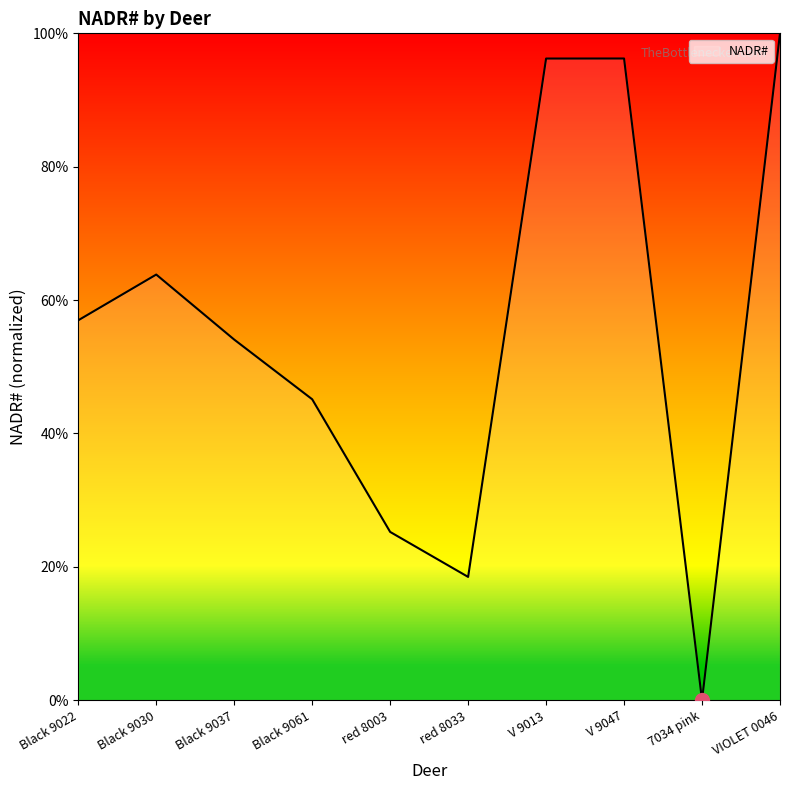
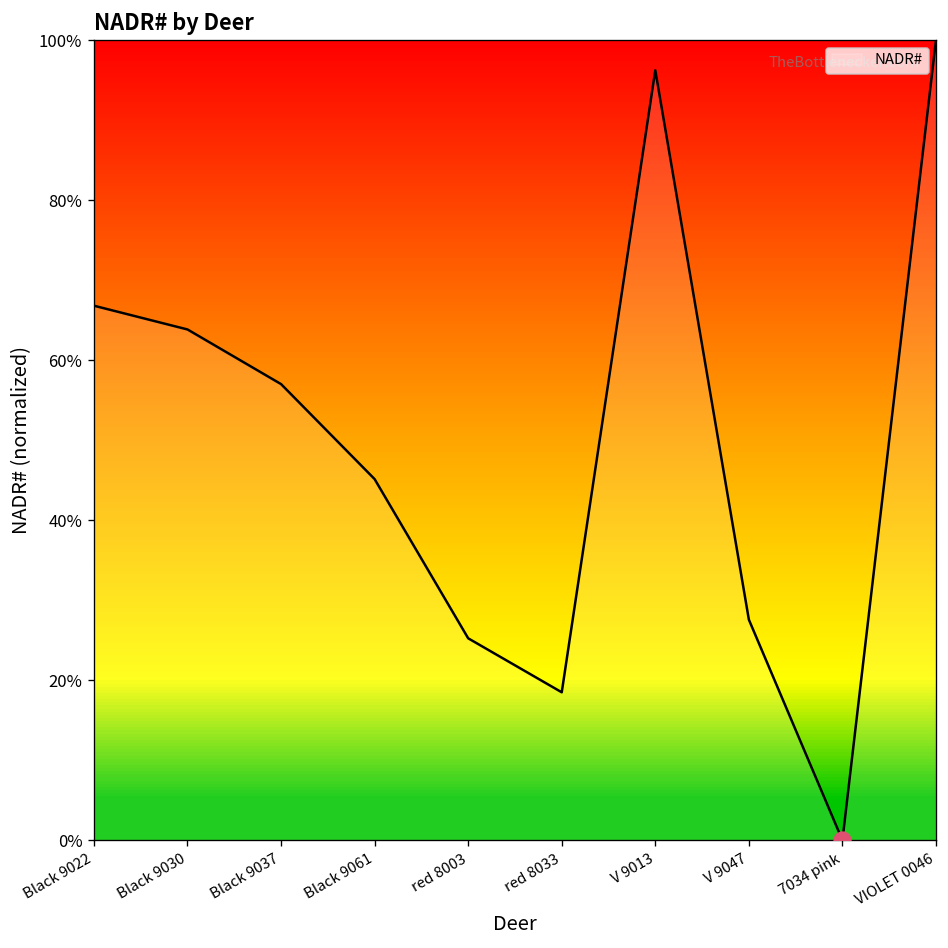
  {
    "NADR#": {
-     "Black 9022": "57%",
+     "Black 9022": "67%",
      "Black 9030": "64%",
-     "Black 9037": "54%",
+     "Black 9037": "57%",
      "Black 9061": "45%",
      "red 8003": "25%",
      "red 8033": "18%",
      "V 9013": "96%",
-     "V 9047": "96%",
+     "V 9047": "28%",
      "VIOLET 0046": "100%"
    }
  }
